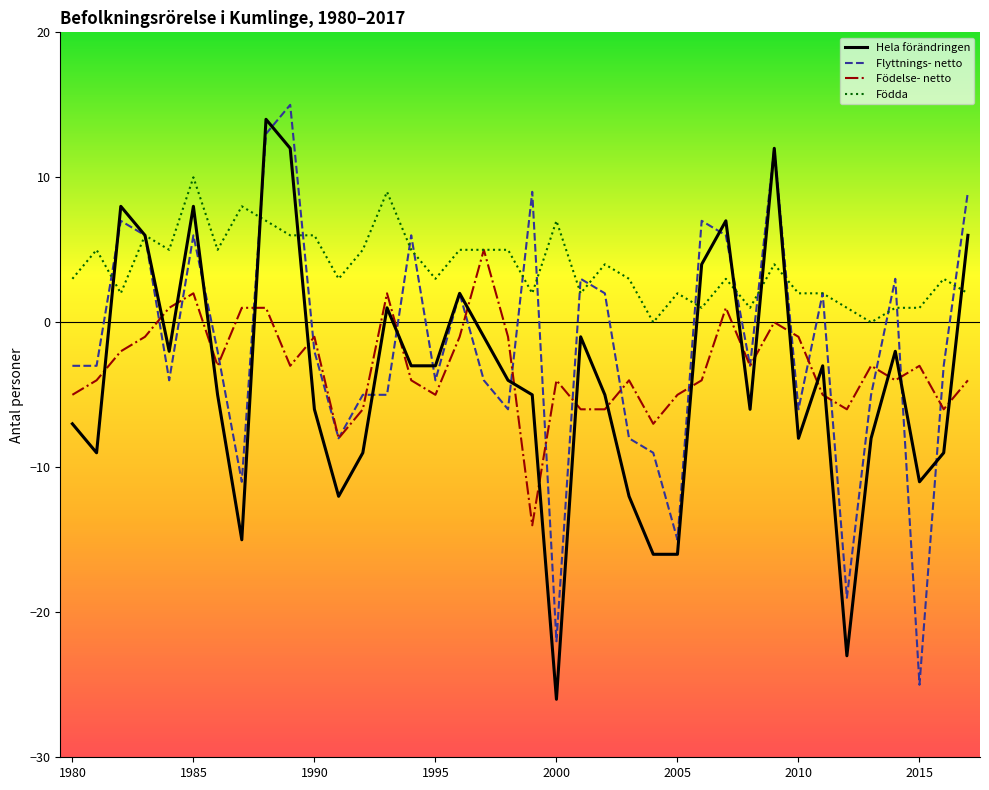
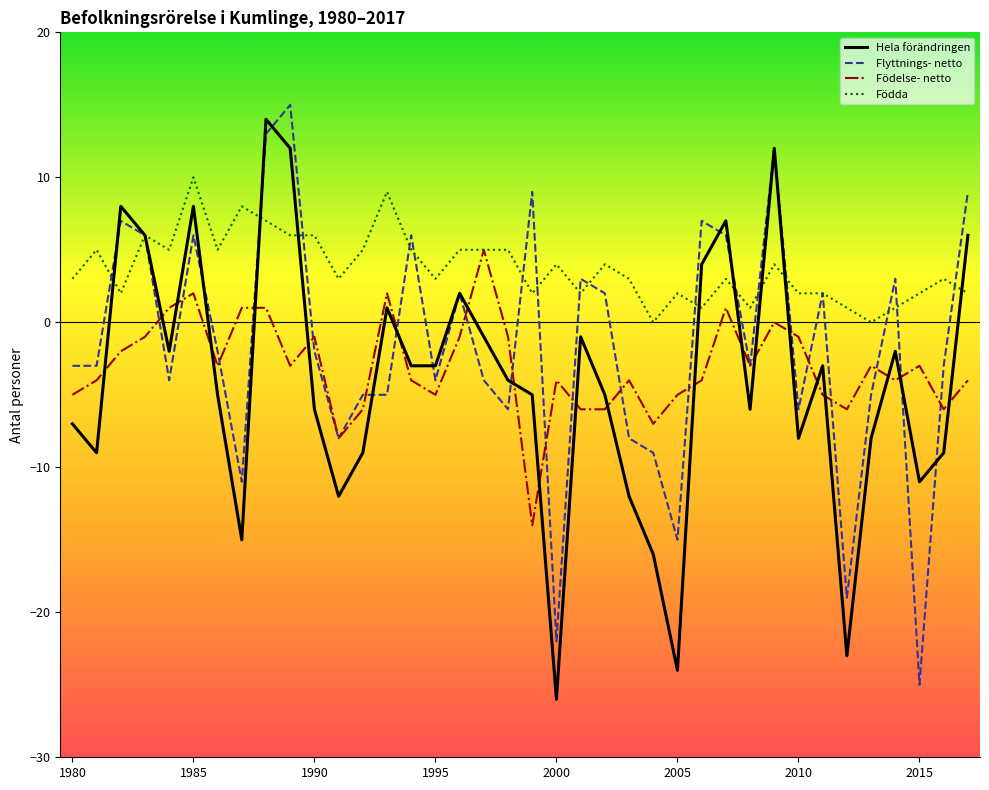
  {
    "Hela förändringen": {
      "1980": -7,
      "1985": 8,
      "1990": -6,
      "1995": -3,
      "2000": -26,
-     "2005": -16,
+     "2005": -24,
      "2010": -8,
      "2015": -11
    },
    "Flyttnings- netto": {
      "1980": -3,
      "1985": 6,
      "1990": -2,
      "1995": -4,
      "2000": -22,
      "2005": -15,
      "2010": -6,
      "2015": -25
    },
    "Födelse- netto": {
      "1980": -5,
      "1985": 2,
      "1990": -1,
      "1995": -5,
      "2000": -4,
      "2005": -5,
      "2010": -1,
      "2015": -3
    },
    "Födda": {
      "1980": 3,
      "1985": 10,
      "1990": 6,
      "1995": 3,
-     "2000": 7,
+     "2000": 4,
      "2005": 2,
      "2010": 2,
-     "2015": 1
+     "2015": 2
    }
  }
